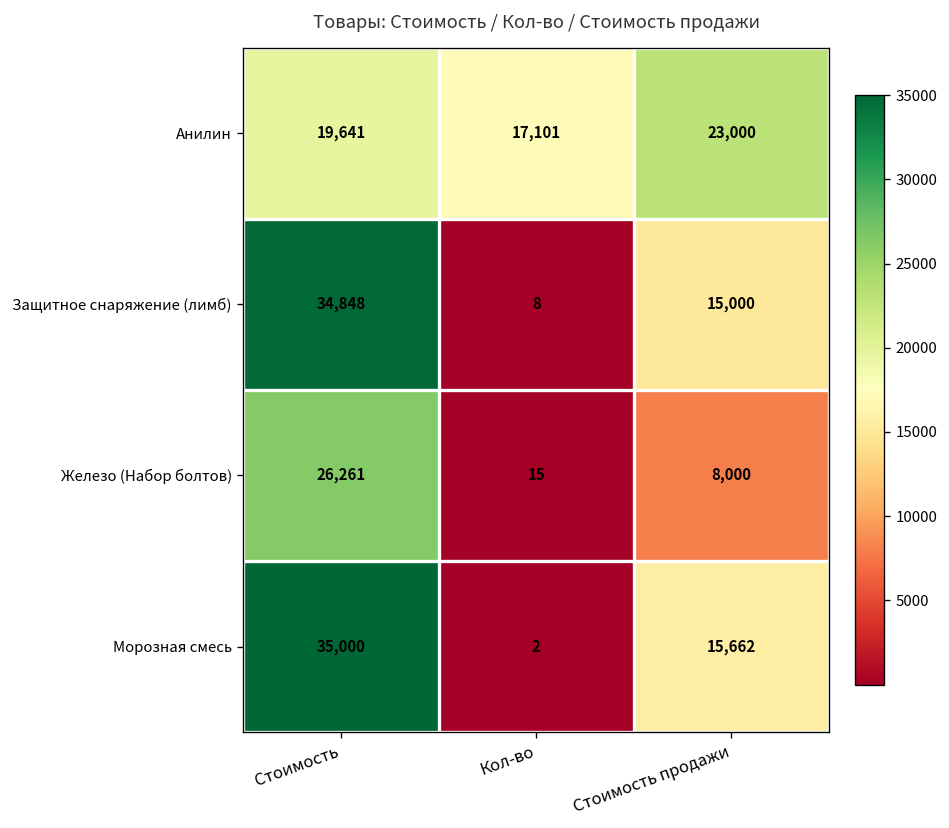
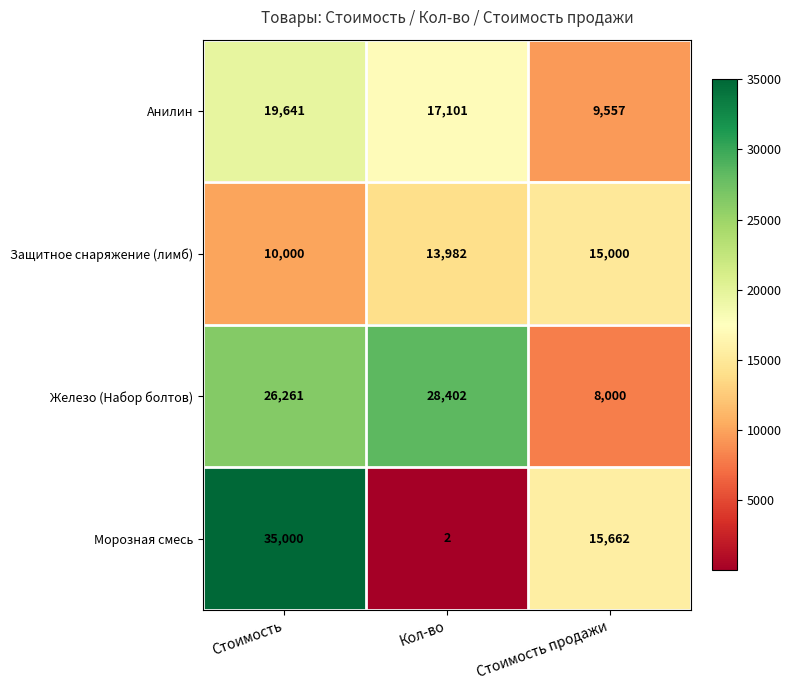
  {
    "Анилин": {
      "Стоимость": "19,641",
      "Кол-во": "17,101",
-     "Стоимость продажи": "23,000"
+     "Стоимость продажи": "9,557"
    },
    "Защитное снаряжение (лимб)": {
-     "Стоимость": "34,848",
-     "Кол-во": "8",
+     "Стоимость": "10,000",
+     "Кол-во": "13,982",
      "Стоимость продажи": "15,000"
    },
    "Железо (Набор болтов)": {
      "Стоимость": "26,261",
-     "Кол-во": "15",
+     "Кол-во": "28,402",
      "Стоимость продажи": "8,000"
    },
    "Морозная смесь": {
      "Стоимость": "35,000",
      "Кол-во": "2",
      "Стоимость продажи": "15,662"
    }
  }
